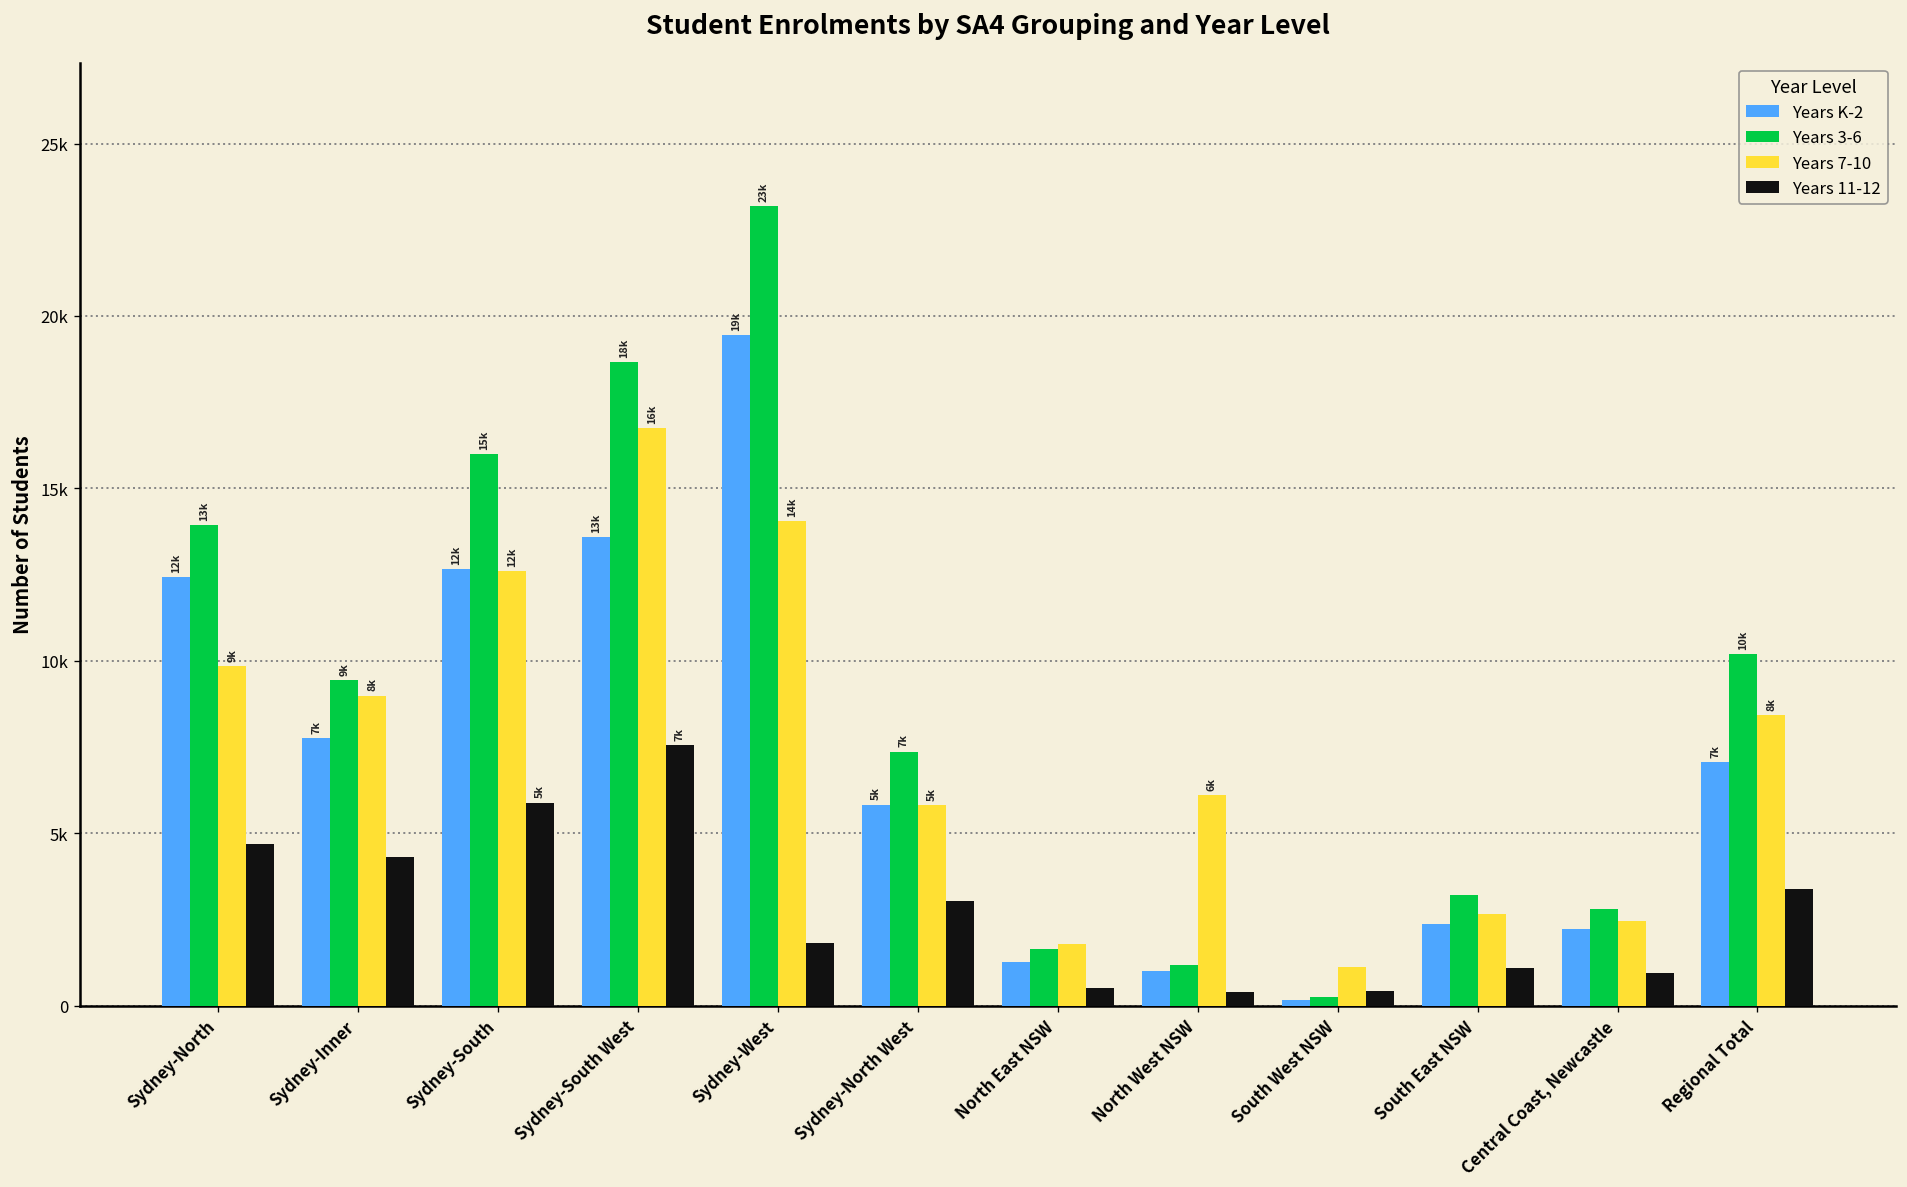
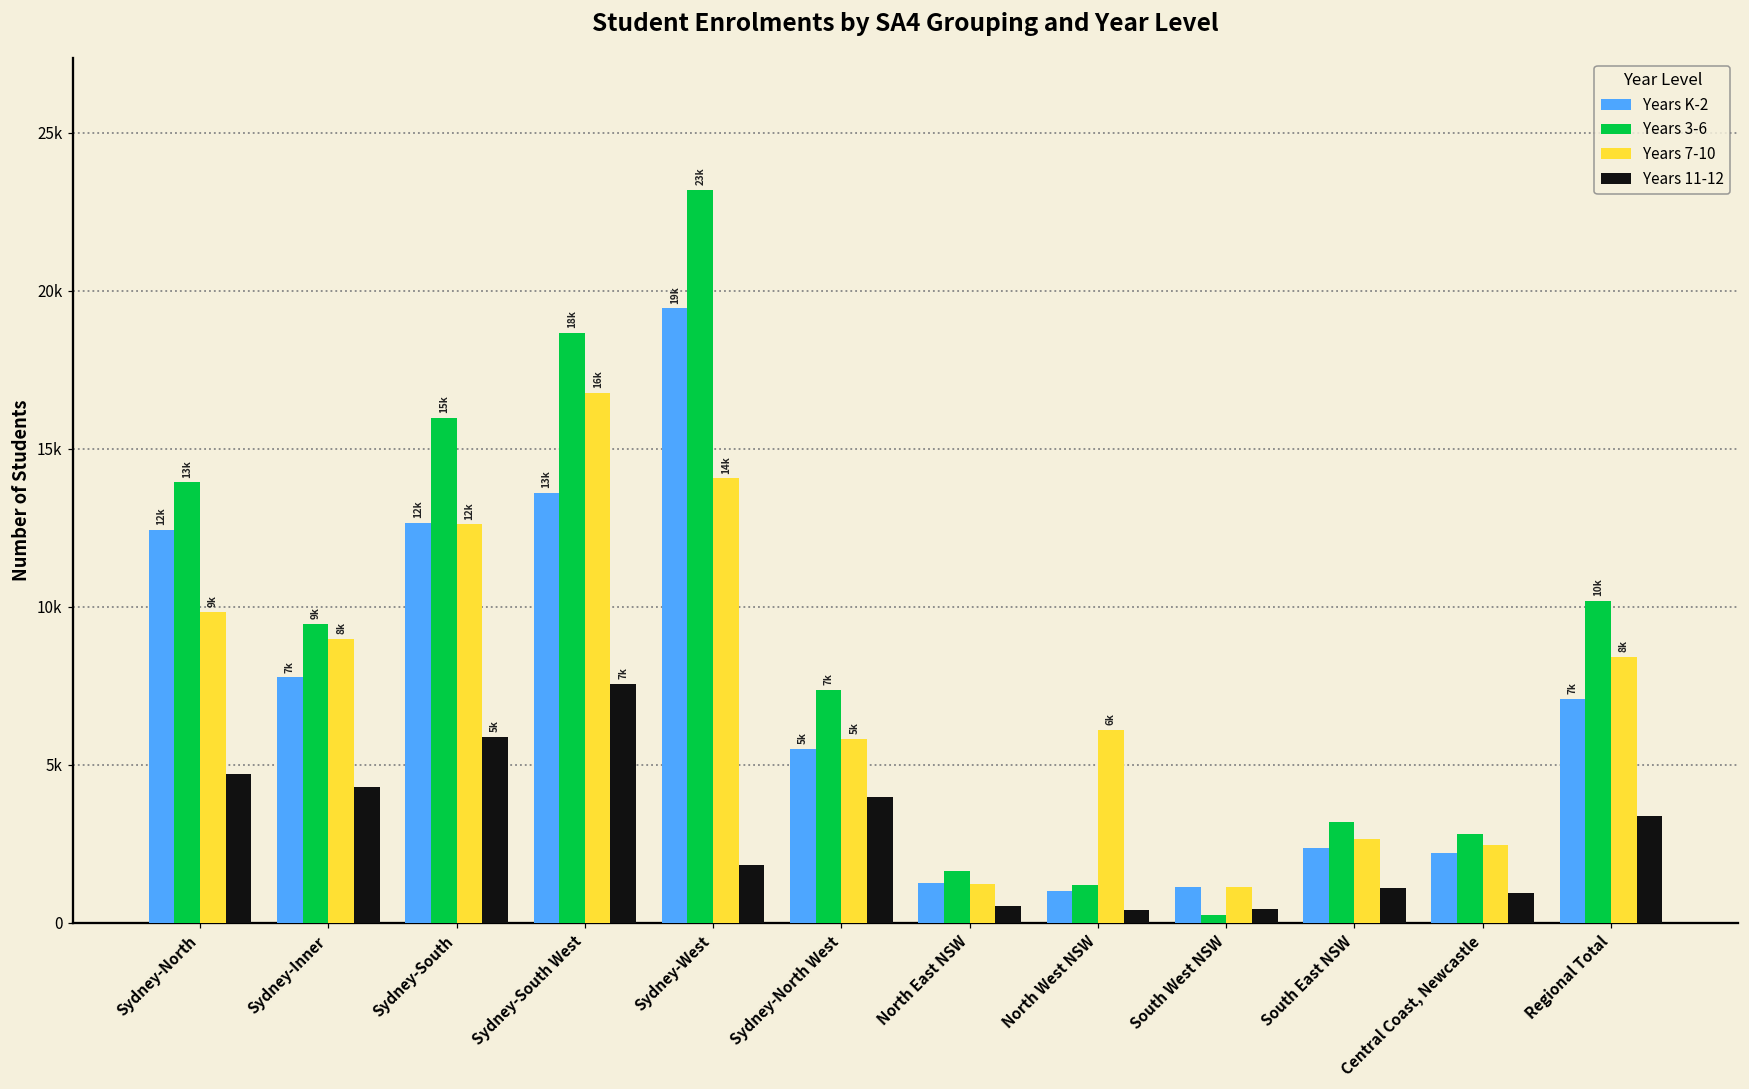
  {
    "Years K-2": {
-     "Sydney-North West": "5800",
+     "Sydney-North West": "5500",
      "North East NSW": "1300",
      "North West NSW": "1000",
-     "South West NSW": "200",
+     "South West NSW": "1100",
      "South East NSW": "2400",
      "Central Coast, Newcastle": "2200"
    },
    "Years 3-6": {
      "Sydney-Inner": "9k",
      "Sydney-West": "23k",
      "Sydney-North West": "7k",
      "Regional Total": "10k"
    },
    "Years 7-10": {
-     "North East NSW": "1800",
+     "North East NSW": "1200",
      "South West NSW": "1100",
      "South East NSW": "2700",
      "Central Coast, Newcastle": "2500"
    },
    "Years 11-12": {
      "Sydney-North": "4700",
      "Sydney-Inner": "4300",
      "Sydney-West": "1800",
-     "Sydney-North West": "3000",
+     "Sydney-North West": "4000",
      "North East NSW": "500",
      "North West NSW": "400",
      "South West NSW": "400",
      "South East NSW": "1100",
      "Central Coast, Newcastle": "1000",
      "Regional Total": "3400"
    }
  }
